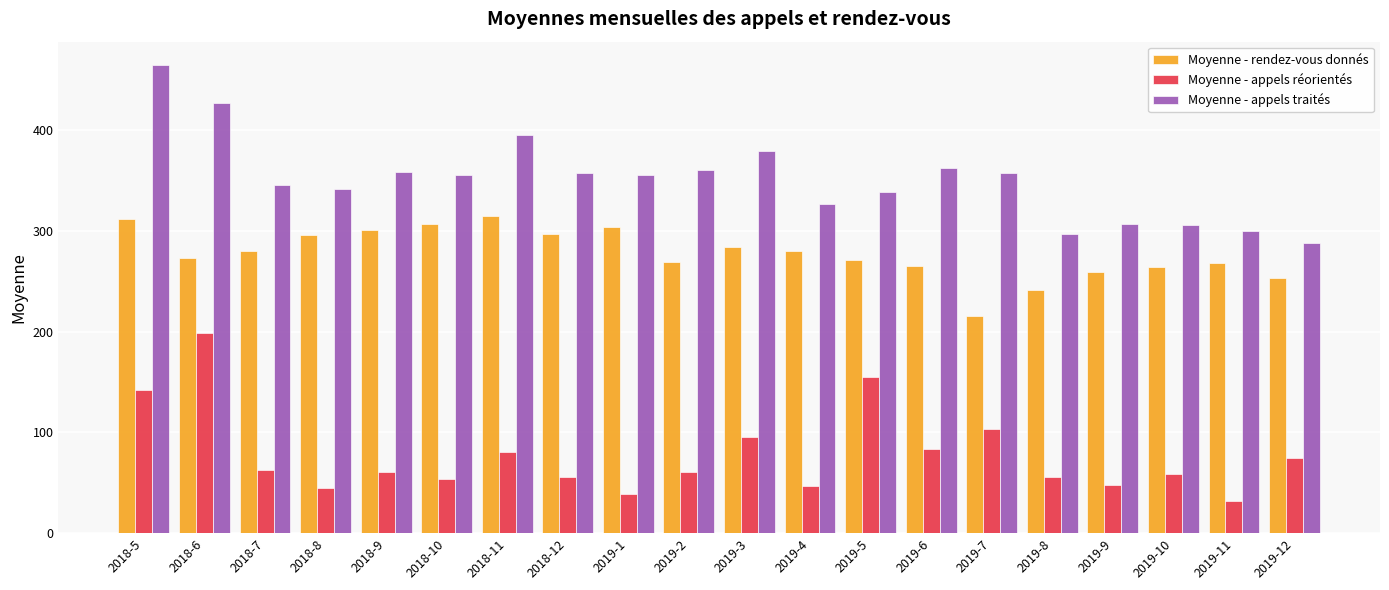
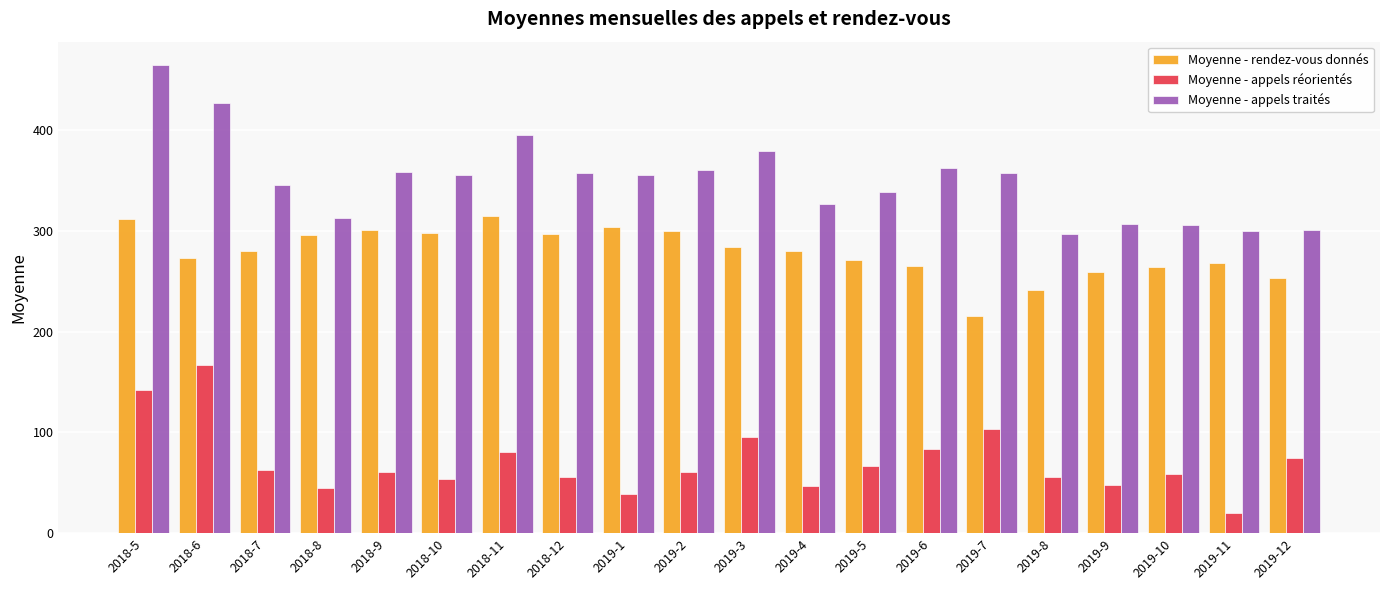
  {
    "Moyenne - rendez-vous donnés": {
      "2018-5": 312,
      "2018-6": 273,
      "2018-7": 280,
      "2018-8": 296,
      "2018-9": 301,
-     "2018-10": 307,
+     "2018-10": 299,
      "2018-11": 315,
      "2018-12": 297,
      "2019-1": 304,
-     "2019-2": 269,
+     "2019-2": 300,
      "2019-3": 284,
      "2019-4": 280,
      "2019-5": 272,
      "2019-6": 266,
      "2019-7": 216,
      "2019-8": 242,
      "2019-9": 260,
      "2019-10": 265,
      "2019-11": 268,
      "2019-12": 253
    },
    "Moyenne - appels réorientés": {
      "2018-5": 142,
-     "2018-6": 199,
+     "2018-6": 167,
      "2018-7": 63,
      "2018-8": 45,
      "2018-9": 60,
      "2018-10": 54,
      "2018-11": 81,
      "2018-12": 55,
      "2019-1": 39,
      "2019-2": 61,
      "2019-3": 96,
      "2019-4": 47,
-     "2019-5": 155,
+     "2019-5": 67,
      "2019-6": 84,
      "2019-7": 103,
      "2019-8": 56,
      "2019-9": 48,
      "2019-10": 58,
-     "2019-11": 32,
+     "2019-11": 20,
      "2019-12": 75
    },
    "Moyenne - appels traités": {
      "2018-5": 465,
      "2018-6": 427,
      "2018-7": 346,
-     "2018-8": 342,
+     "2018-8": 313,
      "2018-9": 359,
      "2018-10": 356,
      "2018-11": 396,
      "2018-12": 358,
      "2019-1": 356,
      "2019-2": 361,
      "2019-3": 380,
      "2019-4": 327,
      "2019-5": 339,
      "2019-6": 362,
      "2019-7": 358,
      "2019-8": 298,
      "2019-9": 307,
      "2019-10": 306,
      "2019-11": 300,
-     "2019-12": 288
+     "2019-12": 301
    }
  }
